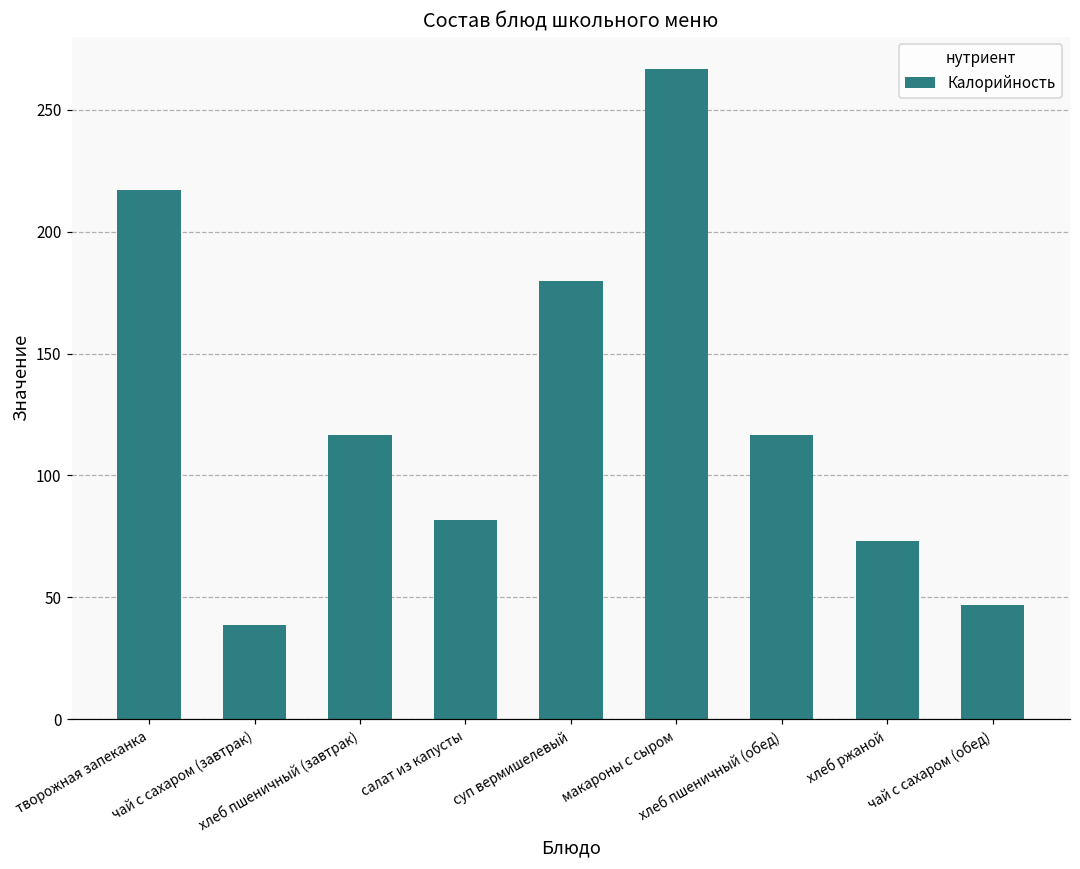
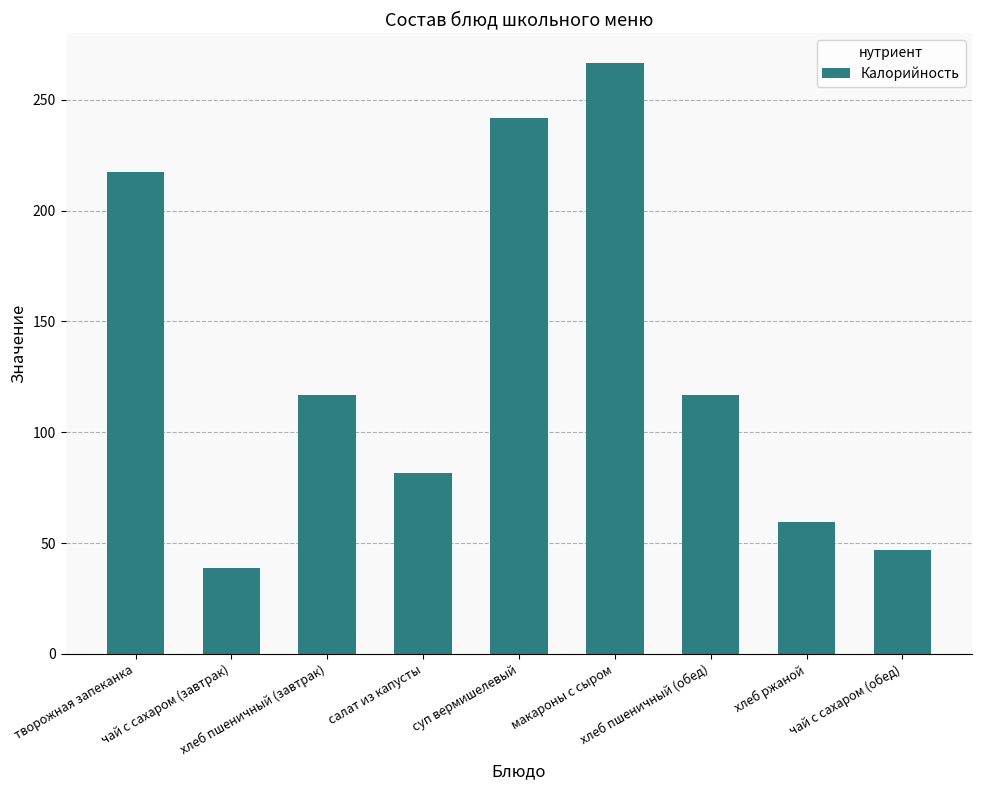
  {
    "творожная запеканка": 217,
    "чай с сахаром (завтрак)": 39,
    "хлеб пшеничный (завтрак)": 117,
    "салат из капусты": 82,
-   "суп вермишелевый": 180,
+   "суп вермишелевый": 242,
    "макароны с сыром": 267,
    "хлеб пшеничный (обед)": 117,
-   "хлеб ржаной": 73,
+   "хлеб ржаной": 60,
    "чай с сахаром (обед)": 47
  }
